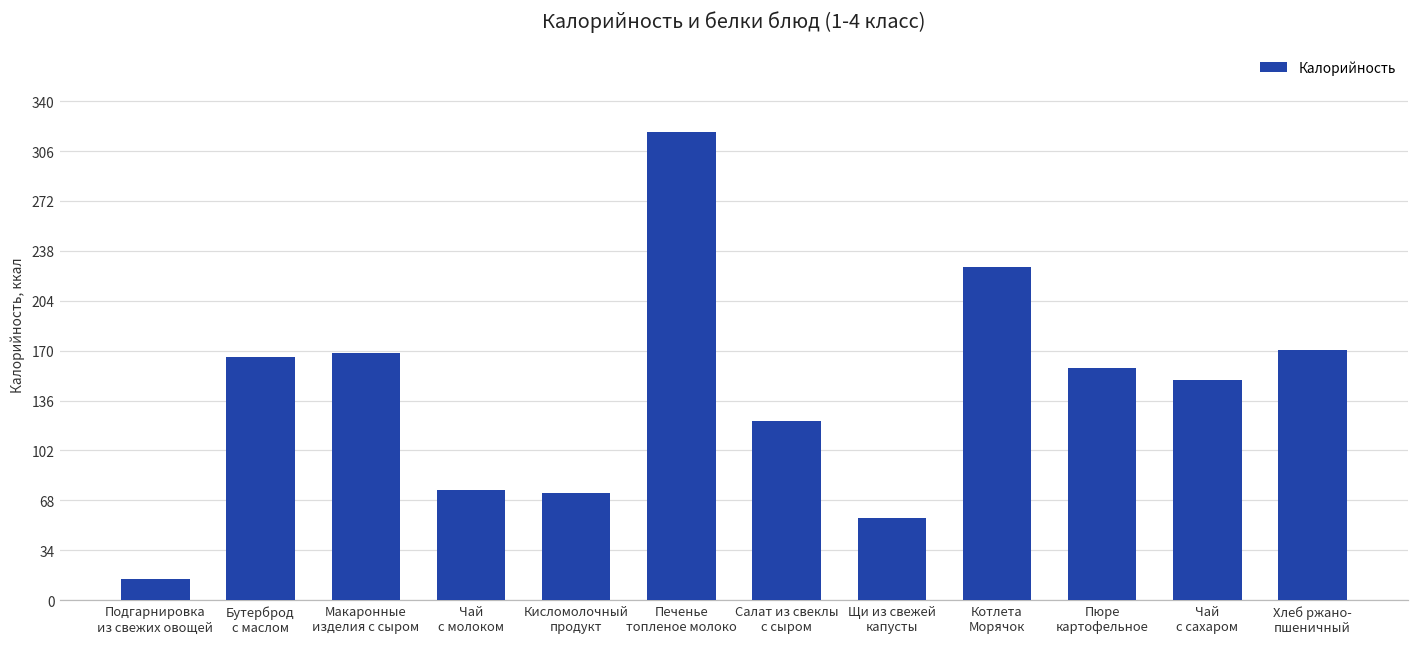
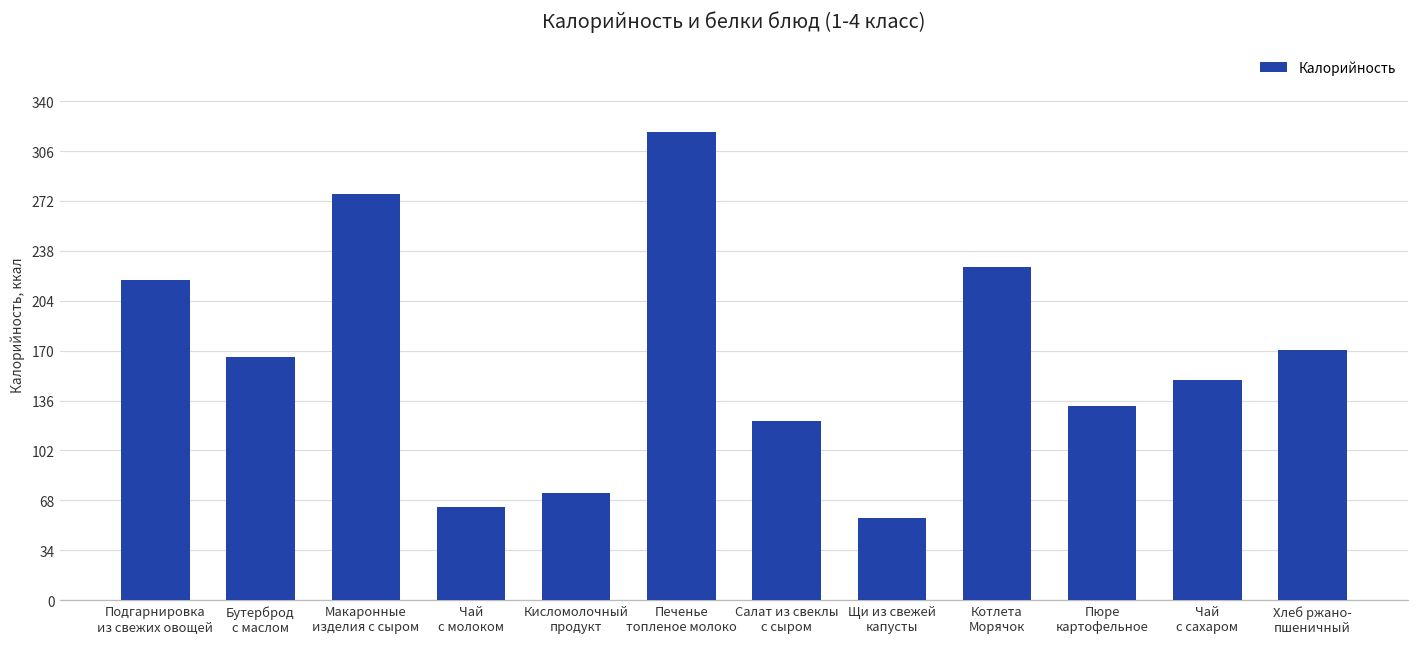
  {
-   "Подгарнировка из свежих овощей": 14,
+   "Подгарнировка из свежих овощей": 218,
    "Бутерброд с маслом": 165,
-   "Макаронные изделия с сыром": 168,
-   "Чай с молоком": 75,
+   "Макаронные изделия с сыром": 277,
+   "Чай с молоком": 64,
    "Кисломолочный продукт": 73,
    "Печенье топленое молоко": 319,
    "Салат из свеклы с сыром": 122,
    "Щи из свежей капусты": 56,
    "Котлета Морячок": 227,
-   "Пюре картофельное": 158,
+   "Пюре картофельное": 133,
    "Чай с сахаром": 150,
    "Хлеб ржано- пшеничный": 171
  }
